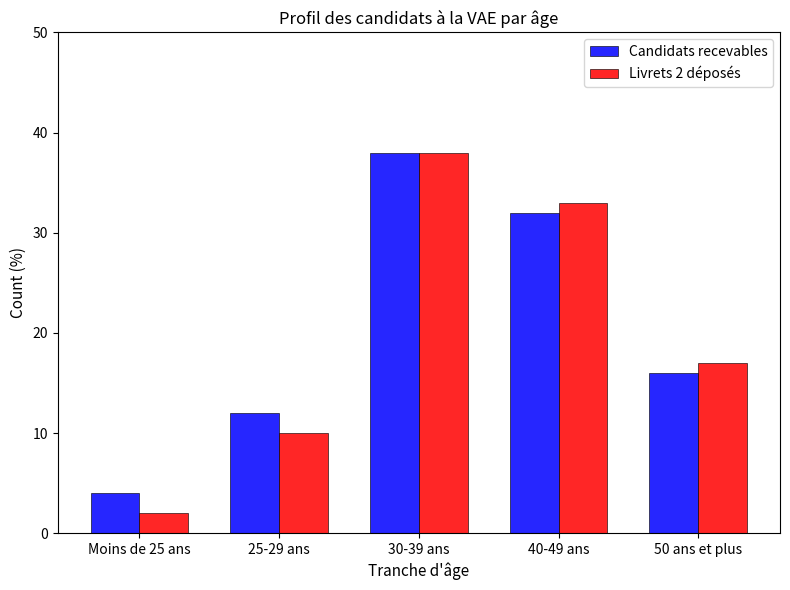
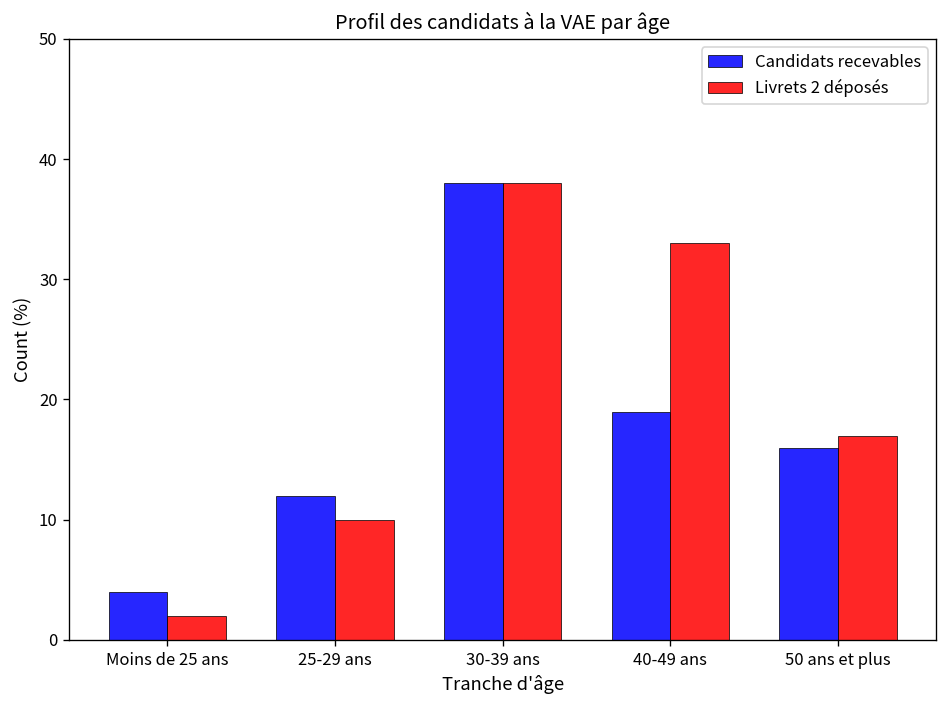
  {
    "Candidats recevables": {
      "Moins de 25 ans": 4,
      "25-29 ans": 12,
      "30-39 ans": 38,
-     "40-49 ans": 32,
+     "40-49 ans": 19,
      "50 ans et plus": 16
    },
    "Livrets 2 déposés": {
      "Moins de 25 ans": 2,
      "25-29 ans": 10,
      "30-39 ans": 38,
      "40-49 ans": 33,
      "50 ans et plus": 17
    }
  }
